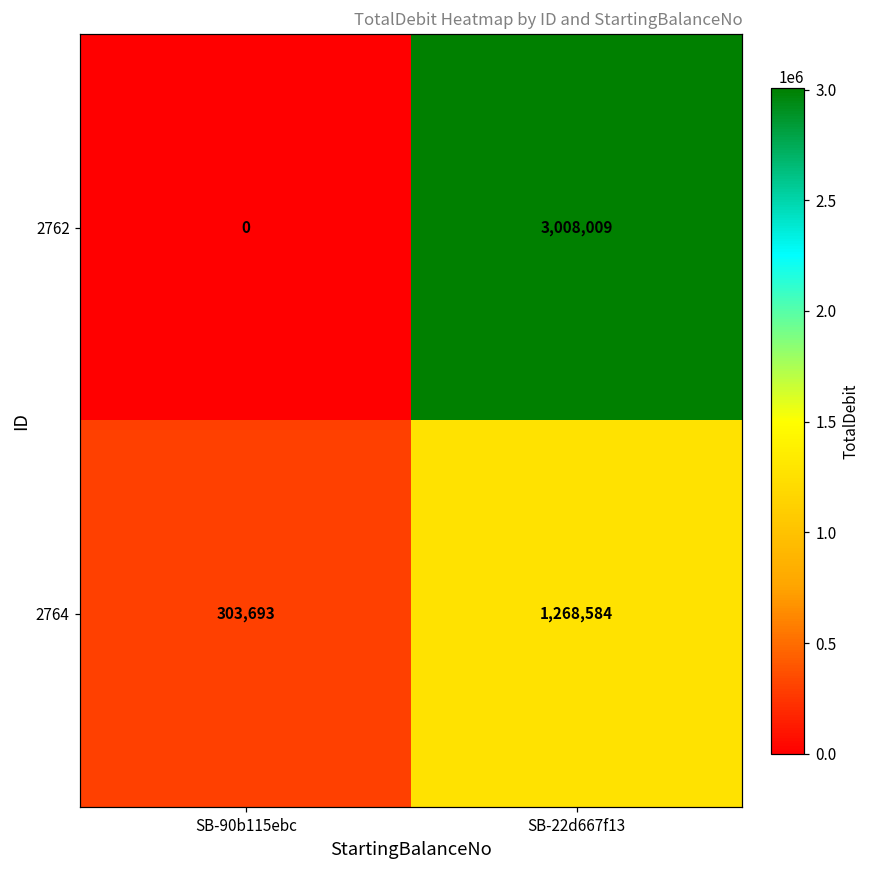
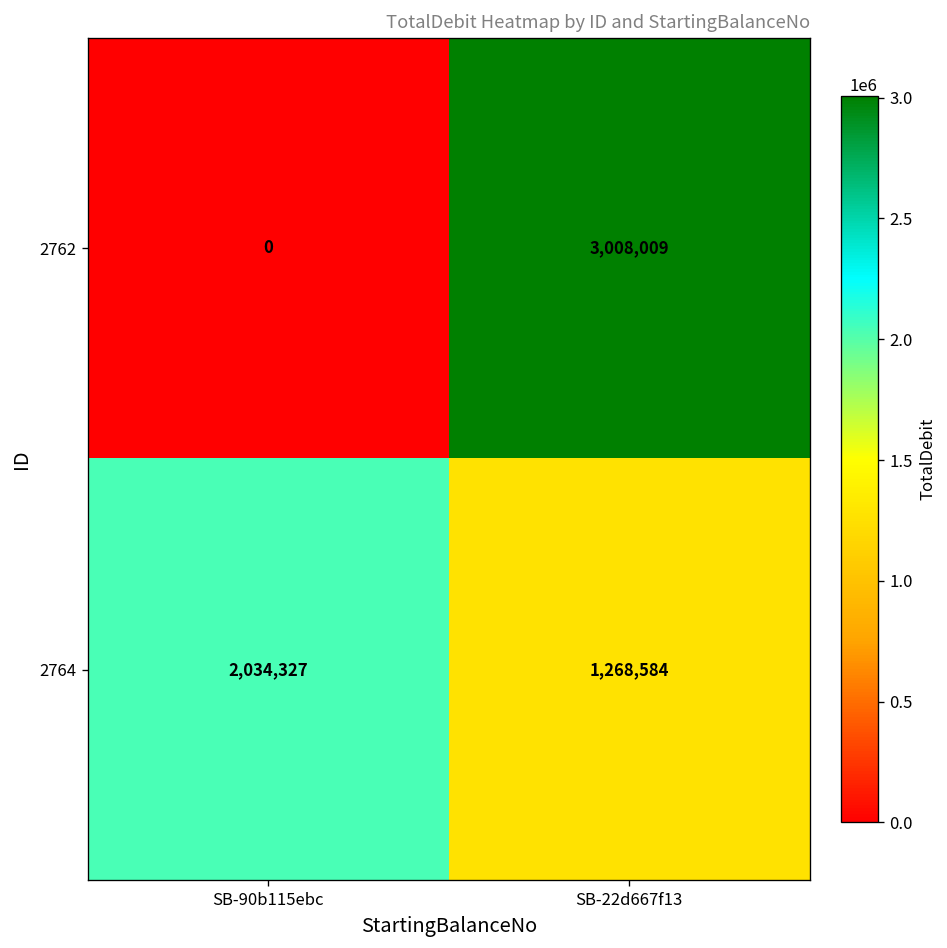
  {
    "2762": {
      "SB-90b115ebc": "0",
      "SB-22d667f13": "3,008,009"
    },
    "2764": {
-     "SB-90b115ebc": "303,693",
+     "SB-90b115ebc": "2,034,327",
      "SB-22d667f13": "1,268,584"
    }
  }
